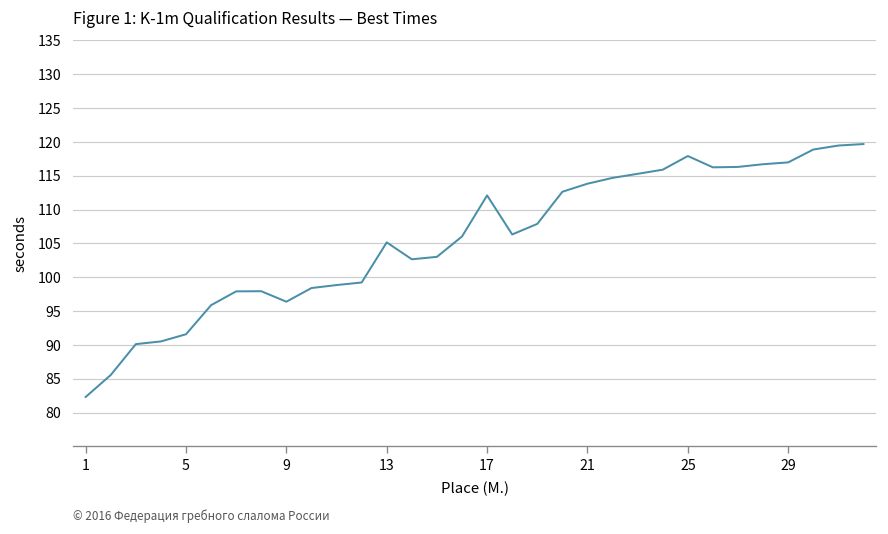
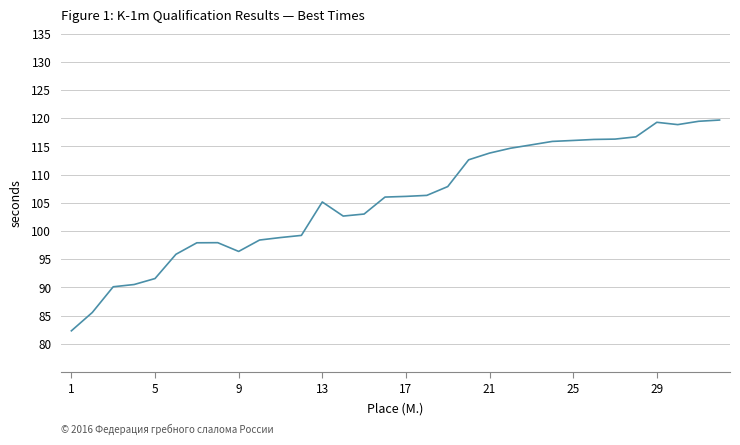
  {
    "1": 82,
    "5": 92,
    "9": 96,
    "13": 105,
-   "17": 112,
+   "17": 106,
    "21": 114,
-   "25": 118,
-   "29": 117
+   "25": 116,
+   "29": 119
  }
